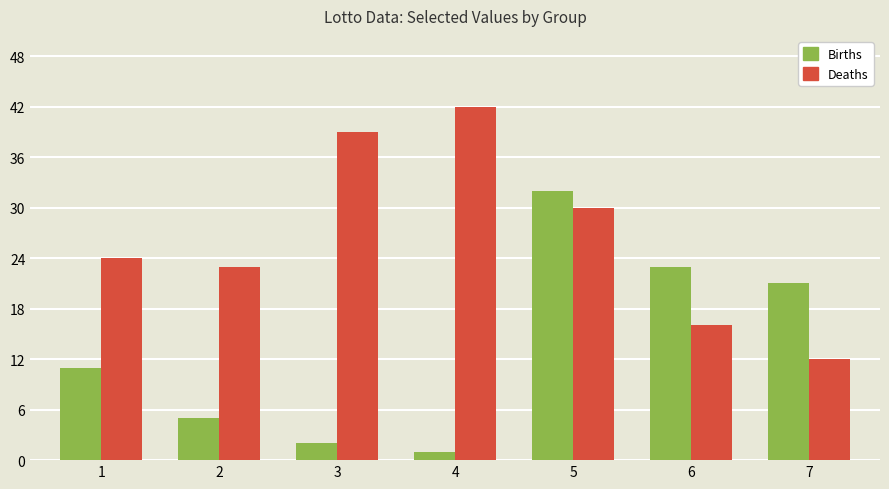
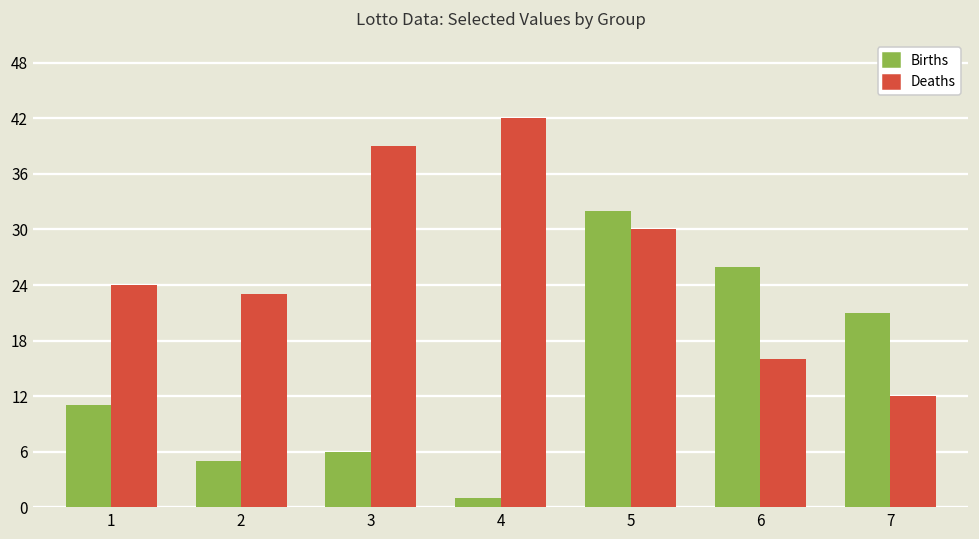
  {
    "Births": {
      "1": 11,
      "2": 5,
-     "3": 2,
+     "3": 6,
      "4": 1,
      "5": 32,
-     "6": 23,
+     "6": 26,
      "7": 21
    },
    "Deaths": {
      "1": 24,
      "2": 23,
      "3": 39,
      "4": 42,
      "5": 30,
      "6": 16,
      "7": 12
    }
  }
